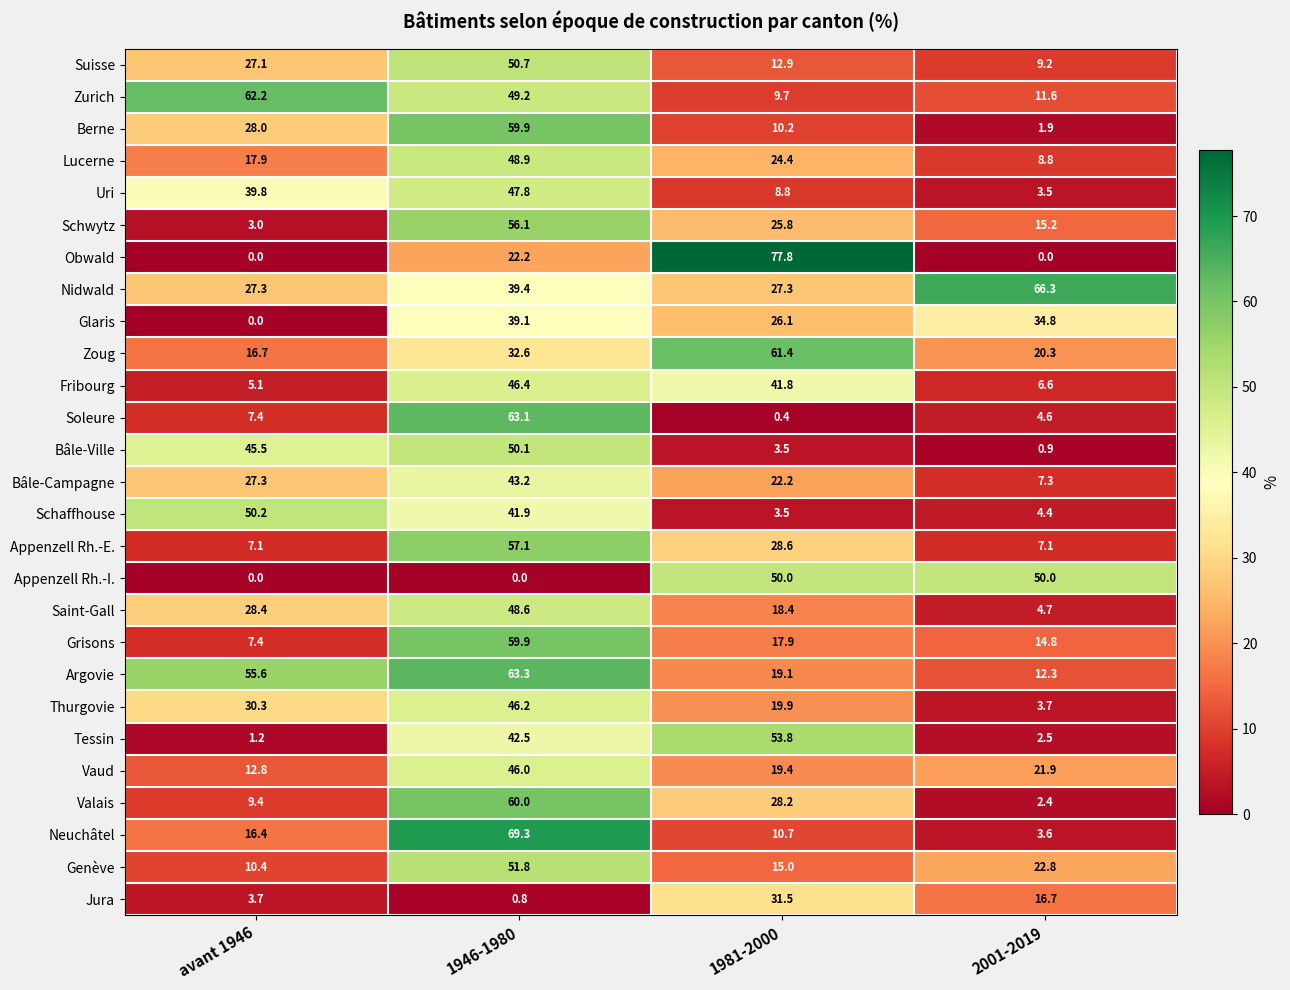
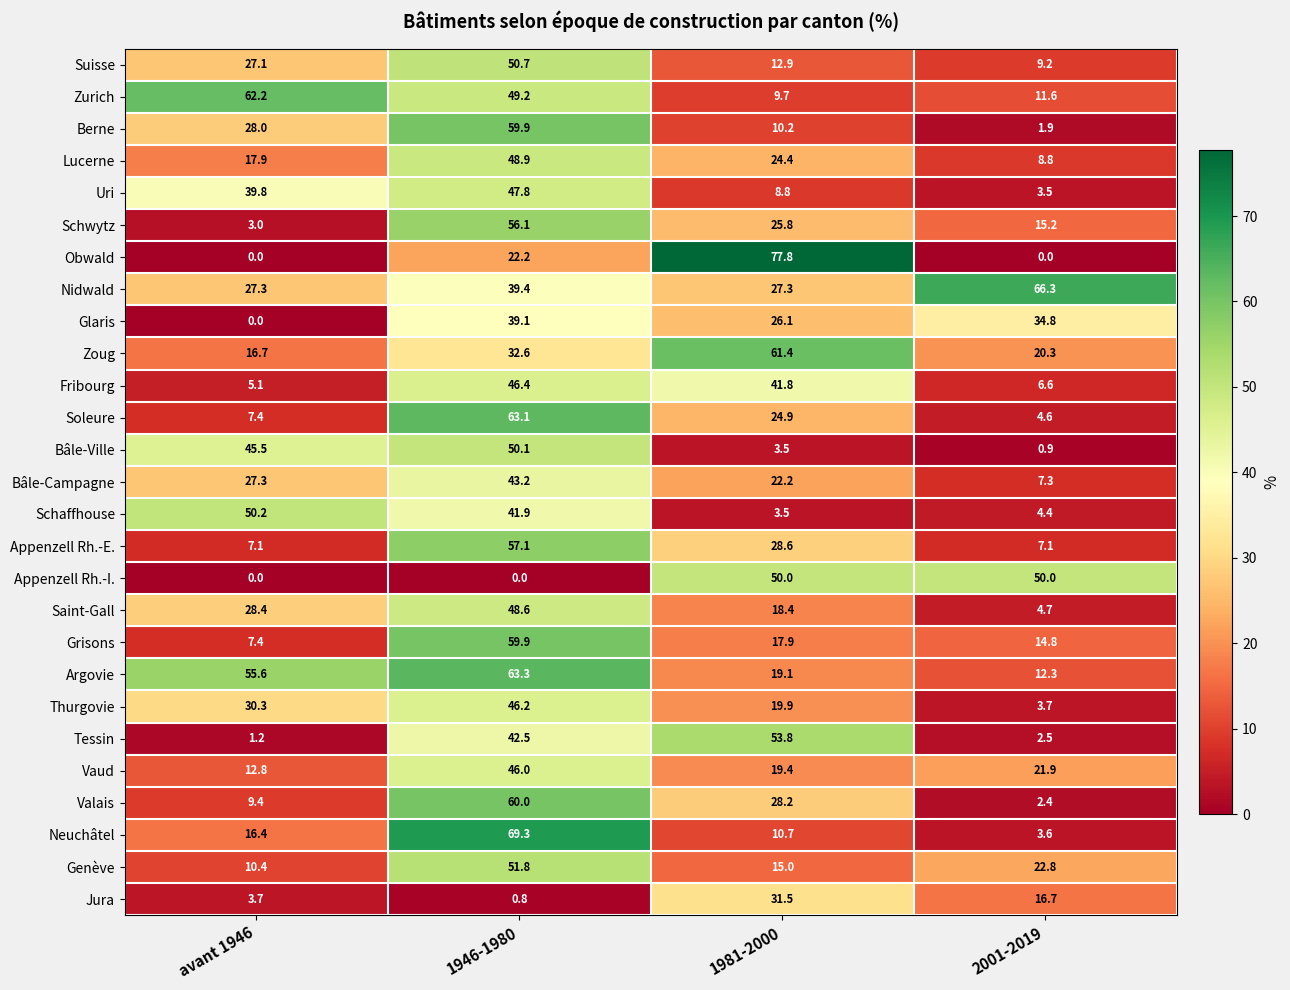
  {
    "Suisse": {
      "avant 1946": 27.1,
      "1946-1980": 50.7,
      "1981-2000": 12.9,
      "2001-2019": 9.2
    },
    "Zurich": {
      "avant 1946": 62.2,
      "1946-1980": 49.2,
      "1981-2000": 9.7,
      "2001-2019": 11.6
    },
    "Berne": {
      "avant 1946": 28.0,
      "1946-1980": 59.9,
      "1981-2000": 10.2,
      "2001-2019": 1.9
    },
    "Lucerne": {
      "avant 1946": 17.9,
      "1946-1980": 48.9,
      "1981-2000": 24.4,
      "2001-2019": 8.8
    },
    "Uri": {
      "avant 1946": 39.8,
      "1946-1980": 47.8,
      "1981-2000": 8.8,
      "2001-2019": 3.5
    },
    "Schwytz": {
      "avant 1946": 3.0,
      "1946-1980": 56.1,
      "1981-2000": 25.8,
      "2001-2019": 15.2
    },
    "Obwald": {
      "avant 1946": 0.0,
      "1946-1980": 22.2,
      "1981-2000": 77.8,
      "2001-2019": 0.0
    },
    "Nidwald": {
      "avant 1946": 27.3,
      "1946-1980": 39.4,
      "1981-2000": 27.3,
      "2001-2019": 66.3
    },
    "Glaris": {
      "avant 1946": 0.0,
      "1946-1980": 39.1,
      "1981-2000": 26.1,
      "2001-2019": 34.8
    },
    "Zoug": {
      "avant 1946": 16.7,
      "1946-1980": 32.6,
      "1981-2000": 61.4,
      "2001-2019": 20.3
    },
    "Fribourg": {
      "avant 1946": 5.1,
      "1946-1980": 46.4,
      "1981-2000": 41.8,
      "2001-2019": 6.6
    },
    "Soleure": {
      "avant 1946": 7.4,
      "1946-1980": 63.1,
-     "1981-2000": 0.4,
+     "1981-2000": 24.9,
      "2001-2019": 4.6
    },
    "Bâle-Ville": {
      "avant 1946": 45.5,
      "1946-1980": 50.1,
      "1981-2000": 3.5,
      "2001-2019": 0.9
    },
    "Bâle-Campagne": {
      "avant 1946": 27.3,
      "1946-1980": 43.2,
      "1981-2000": 22.2,
      "2001-2019": 7.3
    },
    "Schaffhouse": {
      "avant 1946": 50.2,
      "1946-1980": 41.9,
      "1981-2000": 3.5,
      "2001-2019": 4.4
    },
    "Appenzell Rh.-E.": {
      "avant 1946": 7.1,
      "1946-1980": 57.1,
      "1981-2000": 28.6,
      "2001-2019": 7.1
    },
    "Appenzell Rh.-I.": {
      "avant 1946": 0.0,
      "1946-1980": 0.0,
      "1981-2000": 50.0,
      "2001-2019": 50.0
    },
    "Saint-Gall": {
      "avant 1946": 28.4,
      "1946-1980": 48.6,
      "1981-2000": 18.4,
      "2001-2019": 4.7
    },
    "Grisons": {
      "avant 1946": 7.4,
      "1946-1980": 59.9,
      "1981-2000": 17.9,
      "2001-2019": 14.8
    },
    "Argovie": {
      "avant 1946": 55.6,
      "1946-1980": 63.3,
      "1981-2000": 19.1,
      "2001-2019": 12.3
    },
    "Thurgovie": {
      "avant 1946": 30.3,
      "1946-1980": 46.2,
      "1981-2000": 19.9,
      "2001-2019": 3.7
    },
    "Tessin": {
      "avant 1946": 1.2,
      "1946-1980": 42.5,
      "1981-2000": 53.8,
      "2001-2019": 2.5
    },
    "Vaud": {
      "avant 1946": 12.8,
      "1946-1980": 46.0,
      "1981-2000": 19.4,
      "2001-2019": 21.9
    },
    "Valais": {
      "avant 1946": 9.4,
      "1946-1980": 60.0,
      "1981-2000": 28.2,
      "2001-2019": 2.4
    },
    "Neuchâtel": {
      "avant 1946": 16.4,
      "1946-1980": 69.3,
      "1981-2000": 10.7,
      "2001-2019": 3.6
    },
    "Genève": {
      "avant 1946": 10.4,
      "1946-1980": 51.8,
      "1981-2000": 15.0,
      "2001-2019": 22.8
    },
    "Jura": {
      "avant 1946": 3.7,
      "1946-1980": 0.8,
      "1981-2000": 31.5,
      "2001-2019": 16.7
    }
  }
